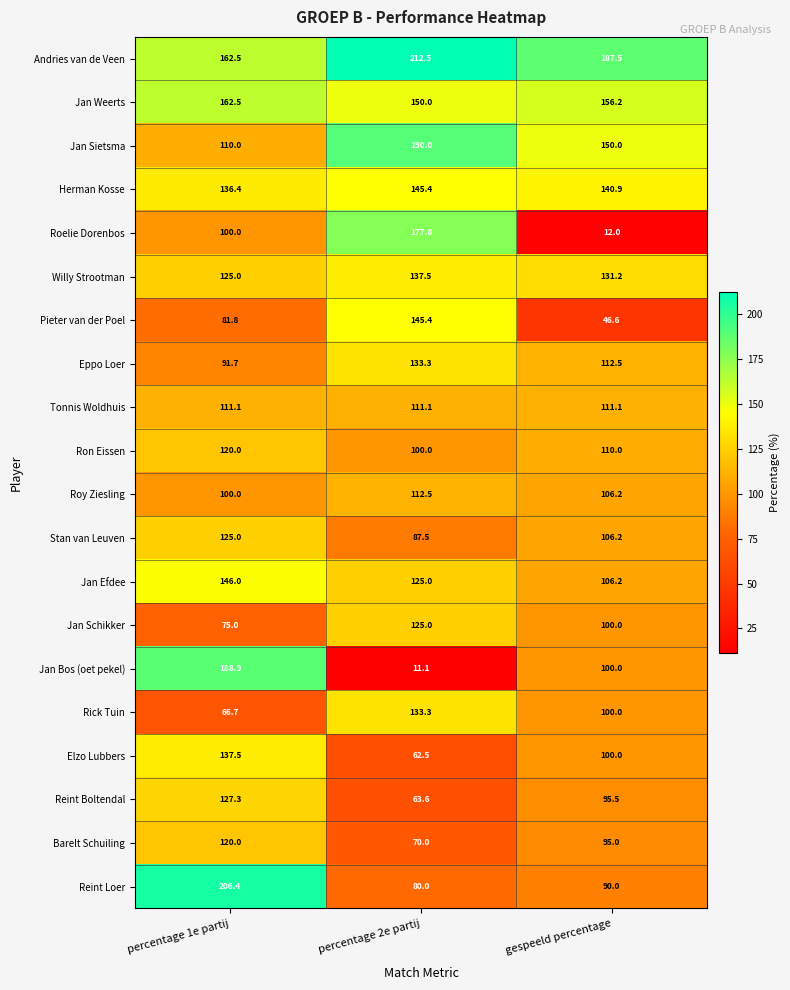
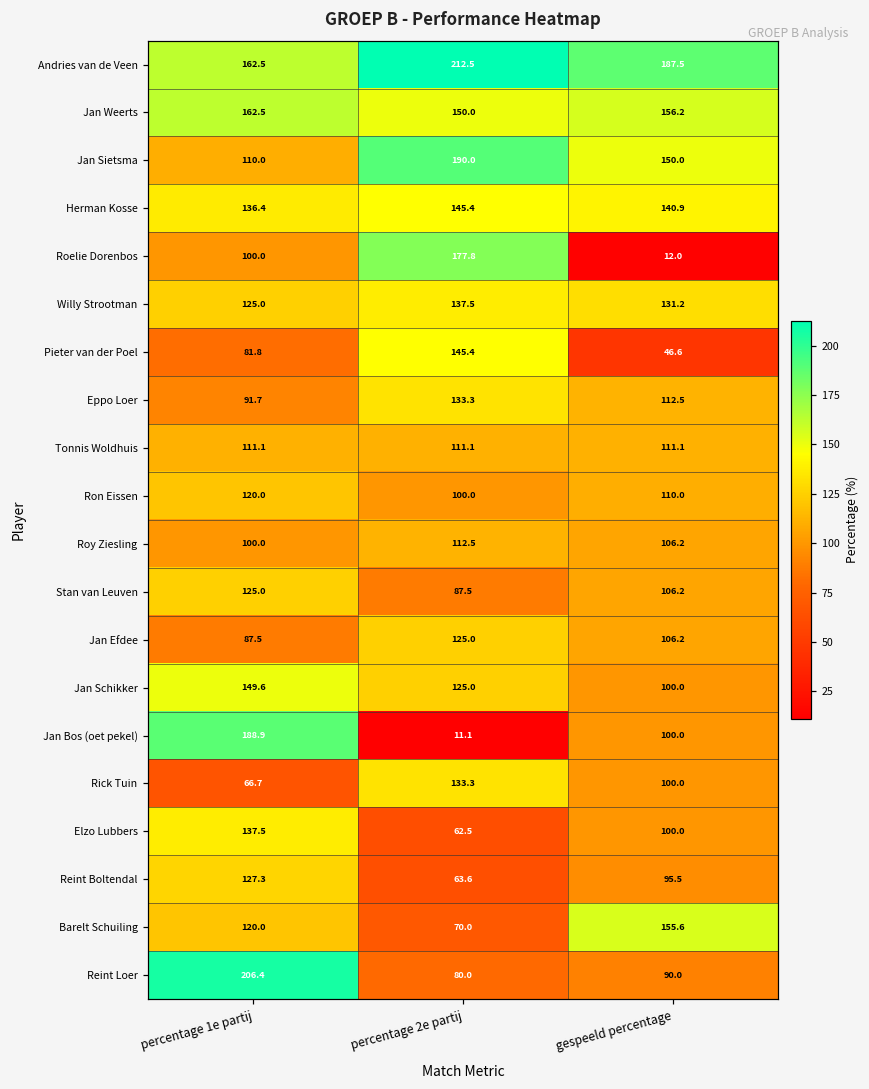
  {
    "Andries van de Veen": {
      "percentage 1e partij": 162.5,
      "percentage 2e partij": 212.5,
      "gespeeld percentage": 187.5
    },
    "Jan Weerts": {
      "percentage 1e partij": 162.5,
      "percentage 2e partij": 150.0,
      "gespeeld percentage": 156.2
    },
    "Jan Sietsma": {
      "percentage 1e partij": 110.0,
      "percentage 2e partij": 190.0,
      "gespeeld percentage": 150.0
    },
    "Herman Kosse": {
      "percentage 1e partij": 136.4,
      "percentage 2e partij": 145.4,
      "gespeeld percentage": 140.9
    },
    "Roelie Dorenbos": {
      "percentage 1e partij": 100.0,
      "percentage 2e partij": 177.8,
      "gespeeld percentage": 12.0
    },
    "Willy Strootman": {
      "percentage 1e partij": 125.0,
      "percentage 2e partij": 137.5,
      "gespeeld percentage": 131.2
    },
    "Pieter van der Poel": {
      "percentage 1e partij": 81.8,
      "percentage 2e partij": 145.4,
      "gespeeld percentage": 46.6
    },
    "Eppo Loer": {
      "percentage 1e partij": 91.7,
      "percentage 2e partij": 133.3,
      "gespeeld percentage": 112.5
    },
    "Tonnis Woldhuis": {
      "percentage 1e partij": 111.1,
      "percentage 2e partij": 111.1,
      "gespeeld percentage": 111.1
    },
    "Ron Eissen": {
      "percentage 1e partij": 120.0,
      "percentage 2e partij": 100.0,
      "gespeeld percentage": 110.0
    },
    "Roy Ziesling": {
      "percentage 1e partij": 100.0,
      "percentage 2e partij": 112.5,
      "gespeeld percentage": 106.2
    },
    "Stan van Leuven": {
      "percentage 1e partij": 125.0,
      "percentage 2e partij": 87.5,
      "gespeeld percentage": 106.2
    },
    "Jan Efdee": {
-     "percentage 1e partij": 146.0,
+     "percentage 1e partij": 87.5,
      "percentage 2e partij": 125.0,
      "gespeeld percentage": 106.2
    },
    "Jan Schikker": {
-     "percentage 1e partij": 75.0,
+     "percentage 1e partij": 149.6,
      "percentage 2e partij": 125.0,
      "gespeeld percentage": 100.0
    },
    "Jan Bos (oet pekel)": {
      "percentage 1e partij": 188.9,
      "percentage 2e partij": 11.1,
      "gespeeld percentage": 100.0
    },
    "Rick Tuin": {
      "percentage 1e partij": 66.7,
      "percentage 2e partij": 133.3,
      "gespeeld percentage": 100.0
    },
    "Elzo Lubbers": {
      "percentage 1e partij": 137.5,
      "percentage 2e partij": 62.5,
      "gespeeld percentage": 100.0
    },
    "Reint Boltendal": {
      "percentage 1e partij": 127.3,
      "percentage 2e partij": 63.6,
      "gespeeld percentage": 95.5
    },
    "Barelt Schuiling": {
      "percentage 1e partij": 120.0,
      "percentage 2e partij": 70.0,
-     "gespeeld percentage": 95.0
+     "gespeeld percentage": 155.6
    },
    "Reint Loer": {
      "percentage 1e partij": 206.4,
      "percentage 2e partij": 80.0,
      "gespeeld percentage": 90.0
    }
  }
